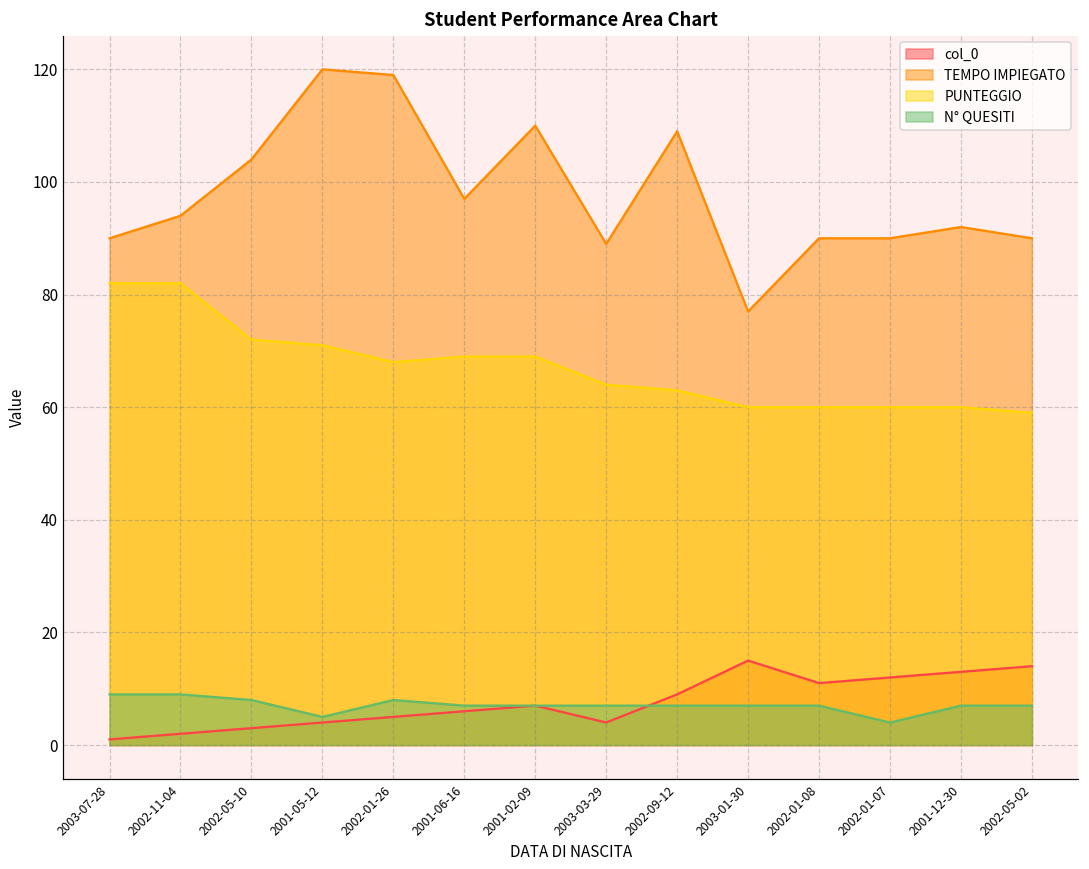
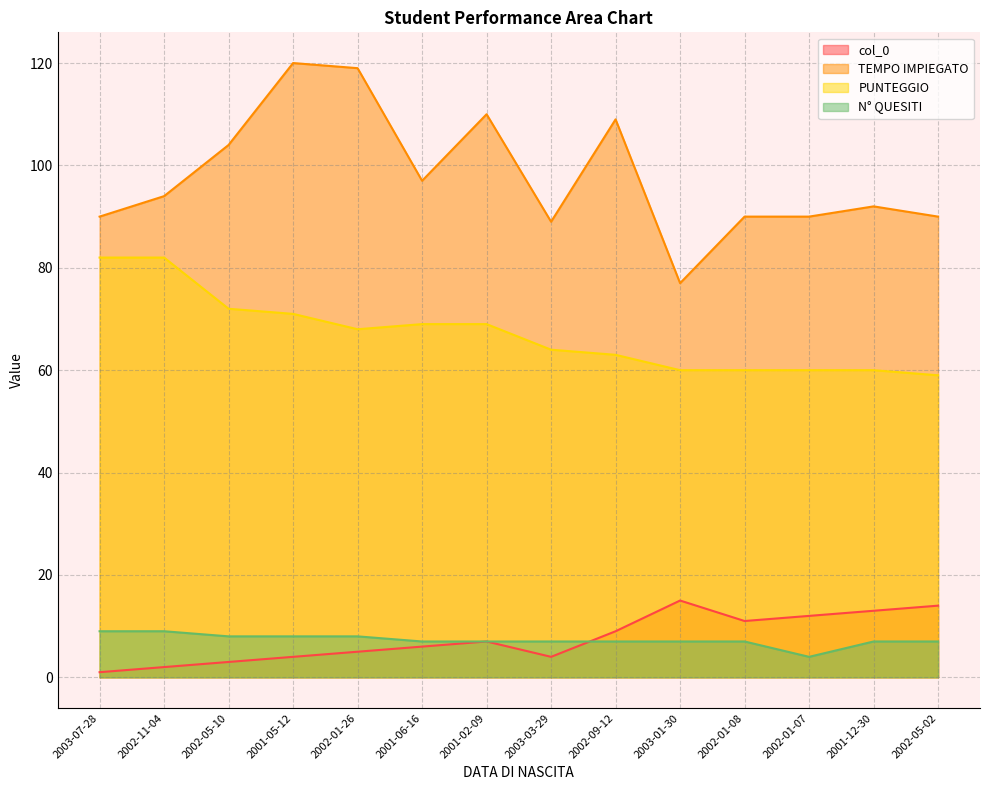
  {
    "col_0": {
      "2003-07-28": 1,
      "2002-11-04": 2,
      "2002-05-10": 3,
      "2001-05-12": 4,
      "2002-01-26": 5,
      "2001-06-16": 6,
      "2003-03-29": 4,
      "2002-09-12": 9,
      "2003-01-30": 15,
      "2002-01-08": 11,
      "2002-01-07": 12,
      "2001-12-30": 13,
      "2002-05-02": 14
    },
    "N° QUESITI": {
      "2003-07-28": 9,
      "2002-11-04": 9,
      "2002-05-10": 8,
-     "2001-05-12": 5,
+     "2001-05-12": 8,
      "2002-01-26": 8,
      "2001-06-16": 7,
      "2003-03-29": 7,
      "2002-09-12": 7,
      "2003-01-30": 7,
      "2002-01-08": 7,
      "2002-01-07": 4,
      "2001-12-30": 7,
      "2002-05-02": 7
    }
  }
